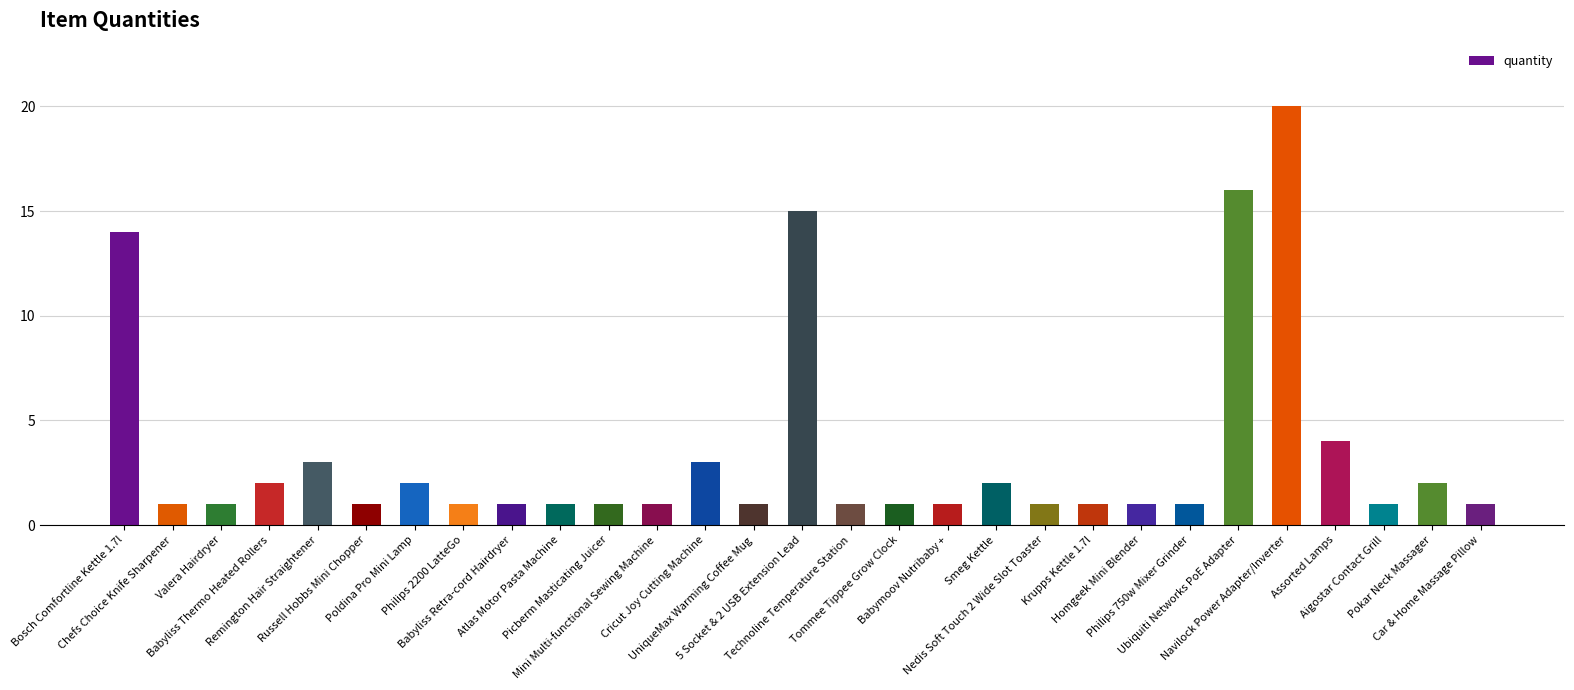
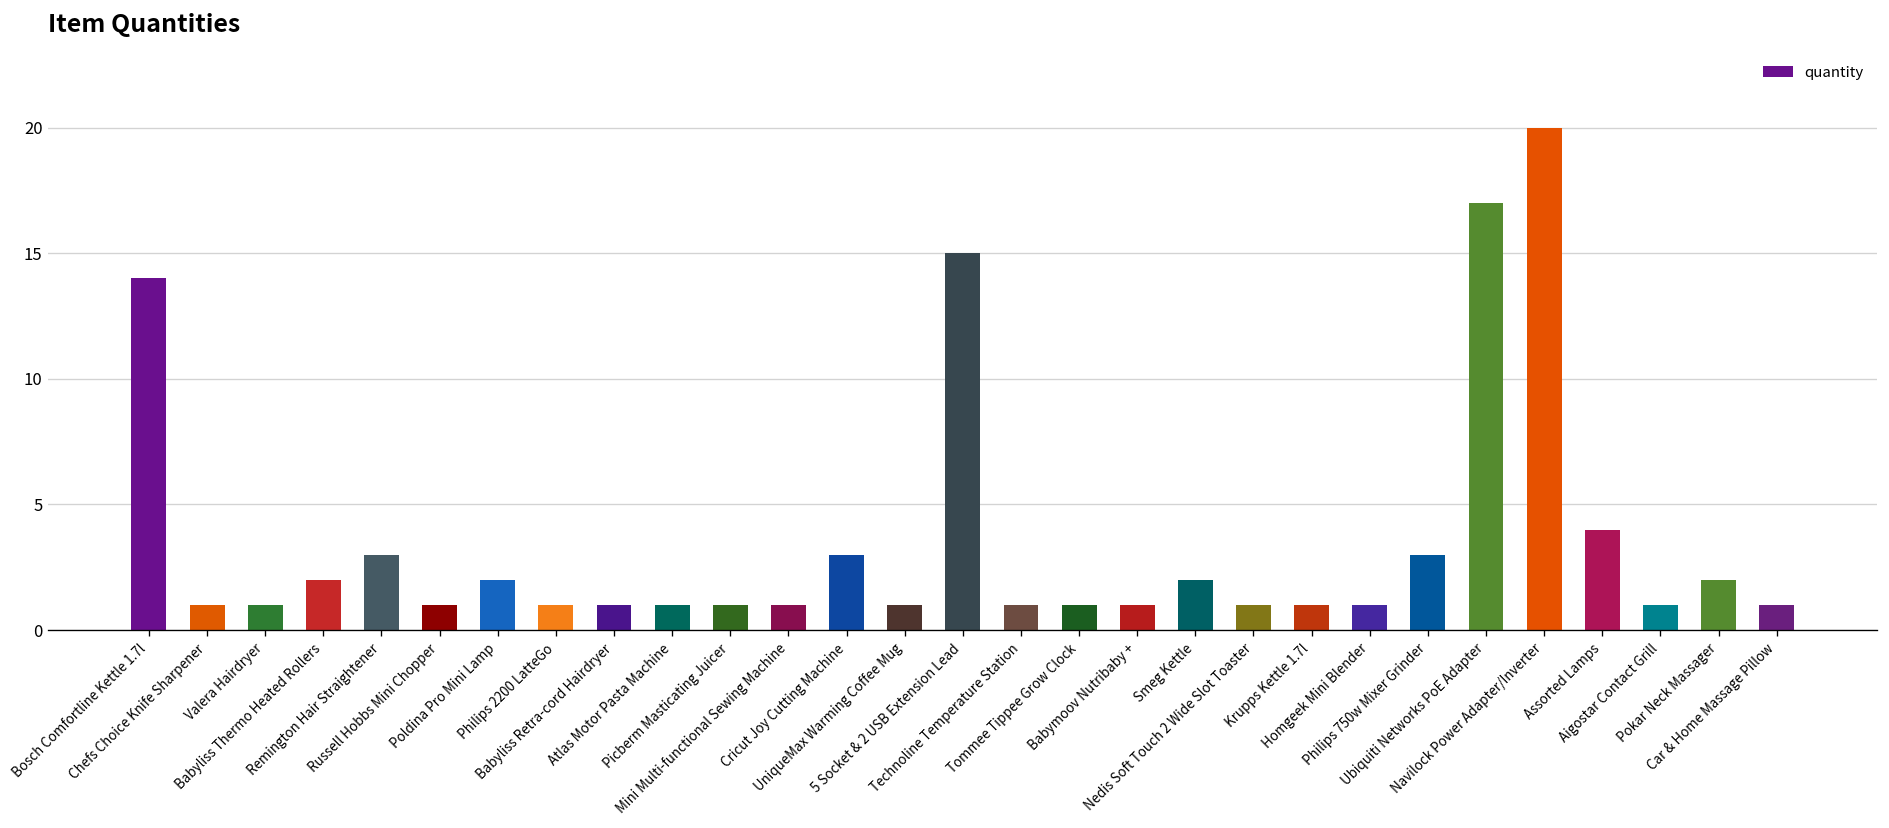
  {
    "Bosch Comfortline Kettle 1.7l": 14,
    "Chefs Choice Knife Sharpener": 1,
    "Valera Hairdryer": 1,
    "Babyliss Thermo Heated Rollers": 2,
    "Remington Hair Straightener": 3,
    "Russell Hobbs Mini Chopper": 1,
    "Poldina Pro Mini Lamp": 2,
    "Philips 2200 LatteGo": 1,
    "Babyliss Retra-cord Hairdryer": 1,
    "Atlas Motor Pasta Machine": 1,
    "Picberm Masticating Juicer": 1,
    "Mini Multi-functional Sewing Machine": 1,
    "Cricut Joy Cutting Machine": 3,
    "UniqueMax Warming Coffee Mug": 1,
    "5 Socket & 2 USB Extension Lead": 15,
    "Technoline Temperature Station": 1,
    "Tommee Tippee Grow Clock": 1,
    "Babymoov Nutribaby +": 1,
    "Smeg Kettle": 2,
    "Nedis Soft Touch 2 Wide Slot Toaster": 1,
    "Krupps Kettle 1.7l": 1,
    "Homgeek Mini Blender": 1,
-   "Philips 750w Mixer Grinder": 1,
-   "Ubiquiti Networks PoE Adapter": 16,
+   "Philips 750w Mixer Grinder": 3,
+   "Ubiquiti Networks PoE Adapter": 17,
    "Navilock Power Adapter/Inverter": 20,
    "Assorted Lamps": 4,
    "Aigostar Contact Grill": 1,
    "Pokar Neck Massager": 2,
    "Car & Home Massage Pillow": 1
  }
